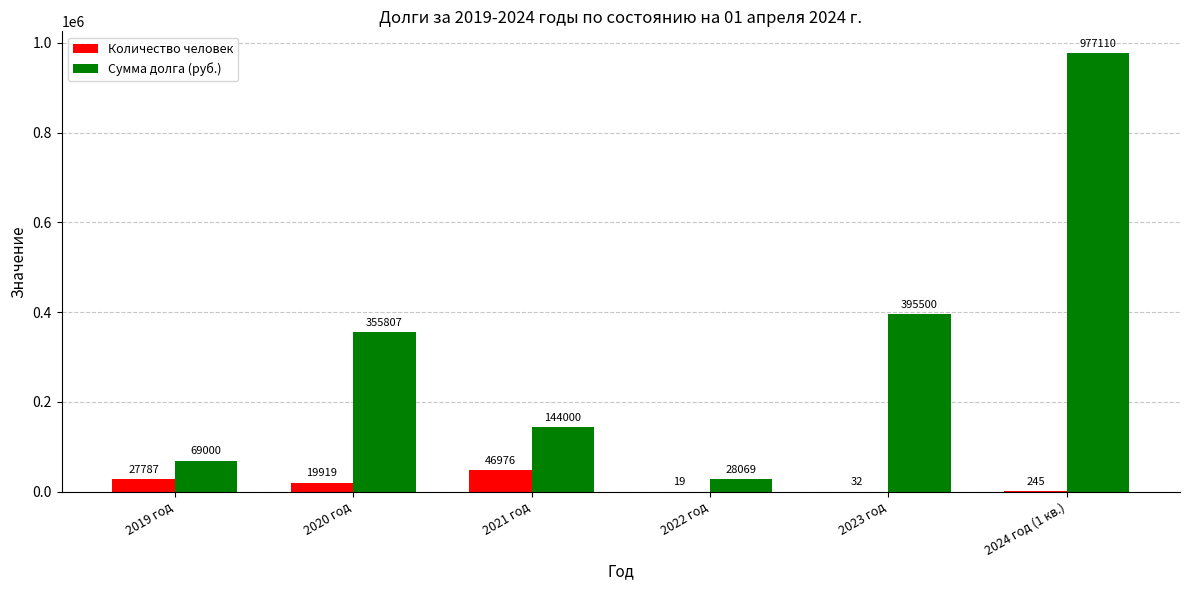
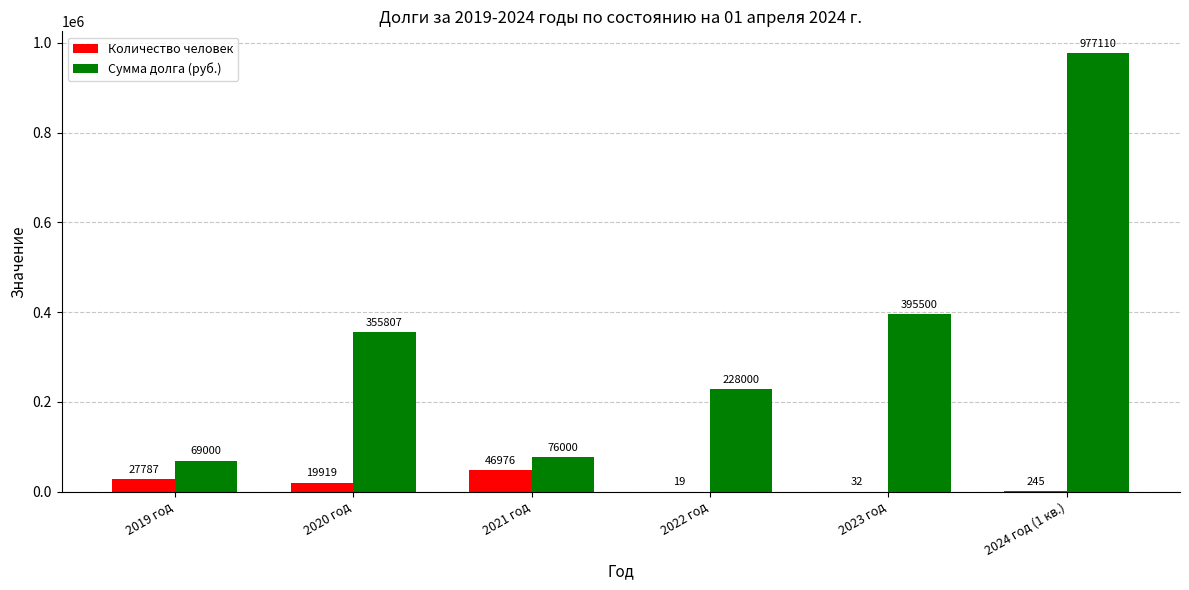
  {
    "Количество человек": {
      "2019 год": 27787,
      "2020 год": 19919,
      "2021 год": 46976,
      "2022 год": 19,
      "2023 год": 32,
      "2024 год (1 кв.)": 245
    },
    "Сумма долга (руб.)": {
      "2019 год": 69000,
      "2020 год": 355807,
-     "2021 год": 144000,
-     "2022 год": 28069,
+     "2021 год": 76000,
+     "2022 год": 228000,
      "2023 год": 395500,
      "2024 год (1 кв.)": 977110
    }
  }
